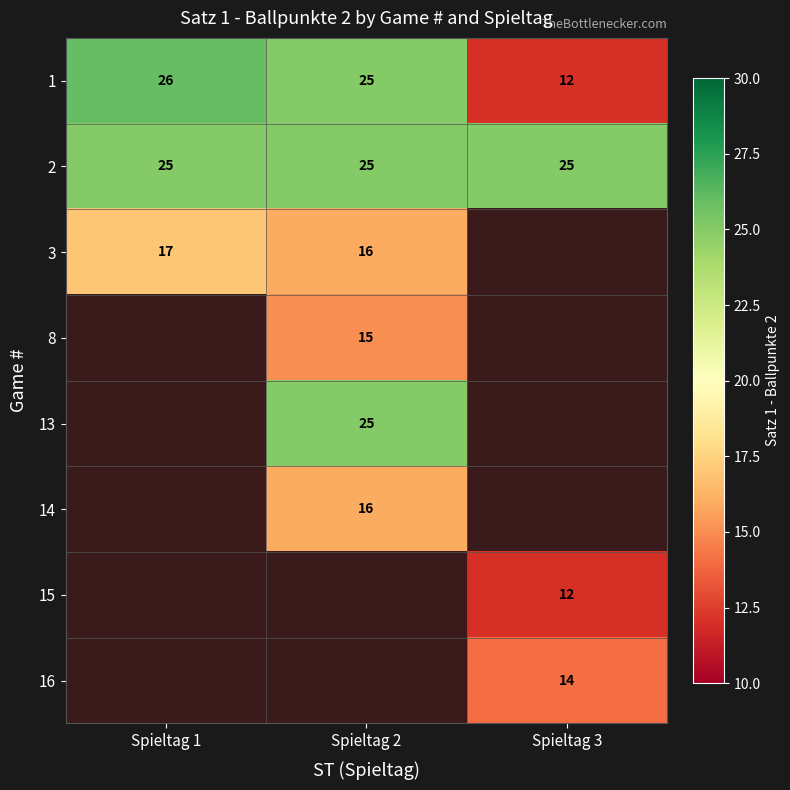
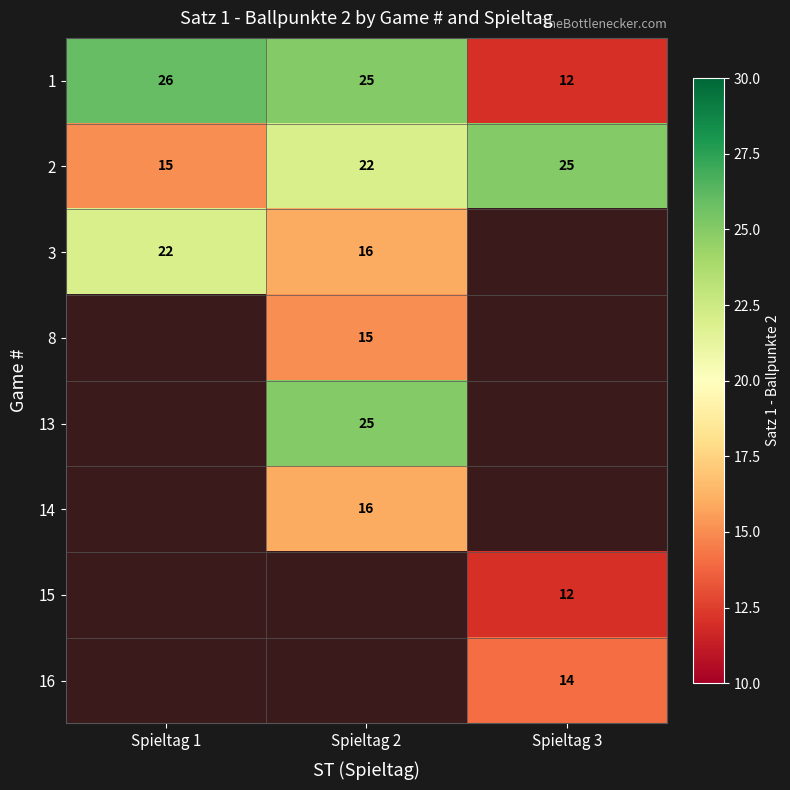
  {
    "1": {
      "Spieltag 1": 26,
      "Spieltag 2": 25,
      "Spieltag 3": 12
    },
    "2": {
-     "Spieltag 1": 25,
-     "Spieltag 2": 25,
+     "Spieltag 1": 15,
+     "Spieltag 2": 22,
      "Spieltag 3": 25
    },
    "3": {
-     "Spieltag 1": 17,
+     "Spieltag 1": 22,
      "Spieltag 2": 16
    },
    "8": {
      "Spieltag 2": 15
    },
    "13": {
      "Spieltag 2": 25
    },
    "14": {
      "Spieltag 2": 16
    },
    "15": {
      "Spieltag 3": 12
    },
    "16": {
      "Spieltag 3": 14
    }
  }
